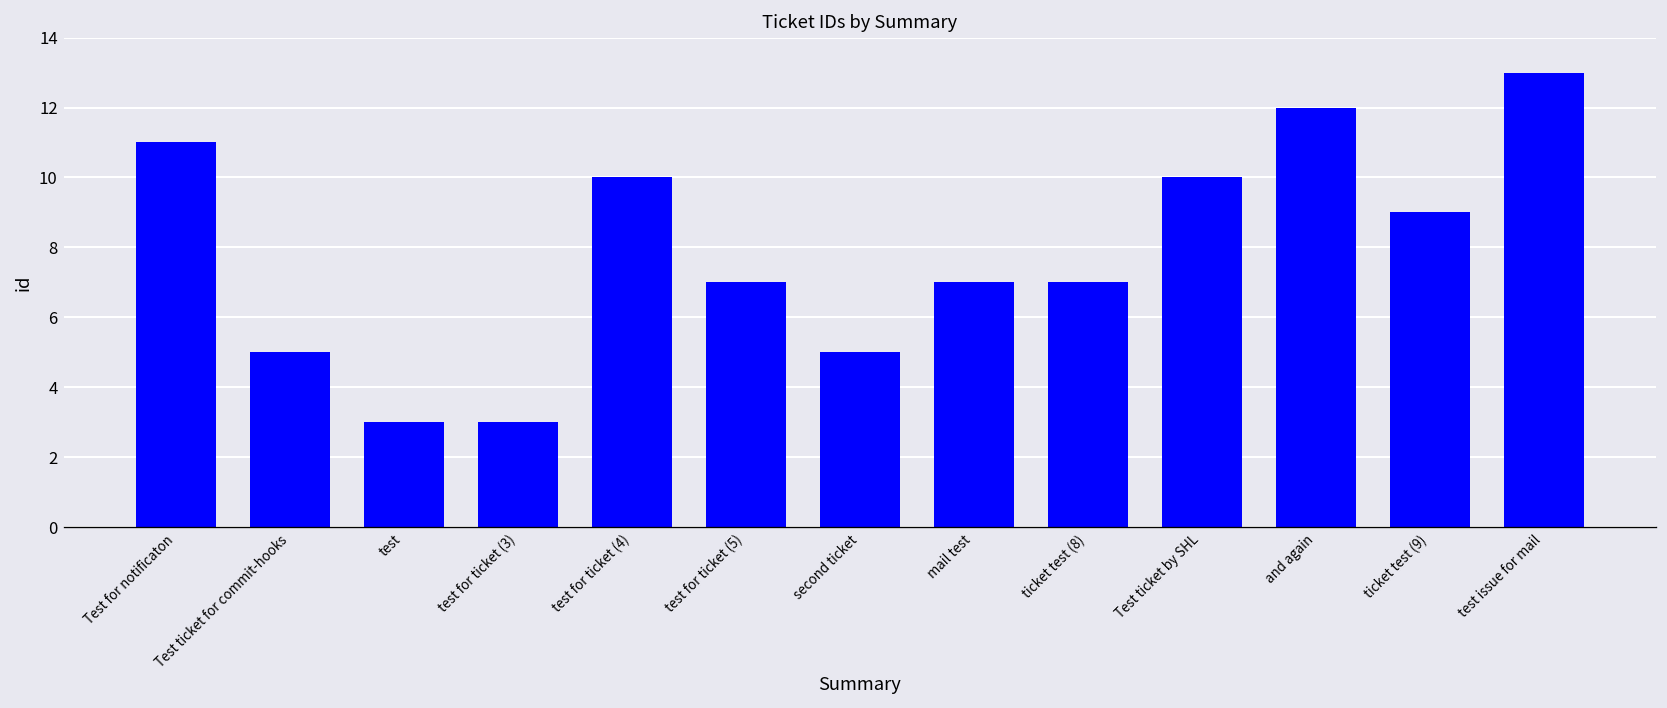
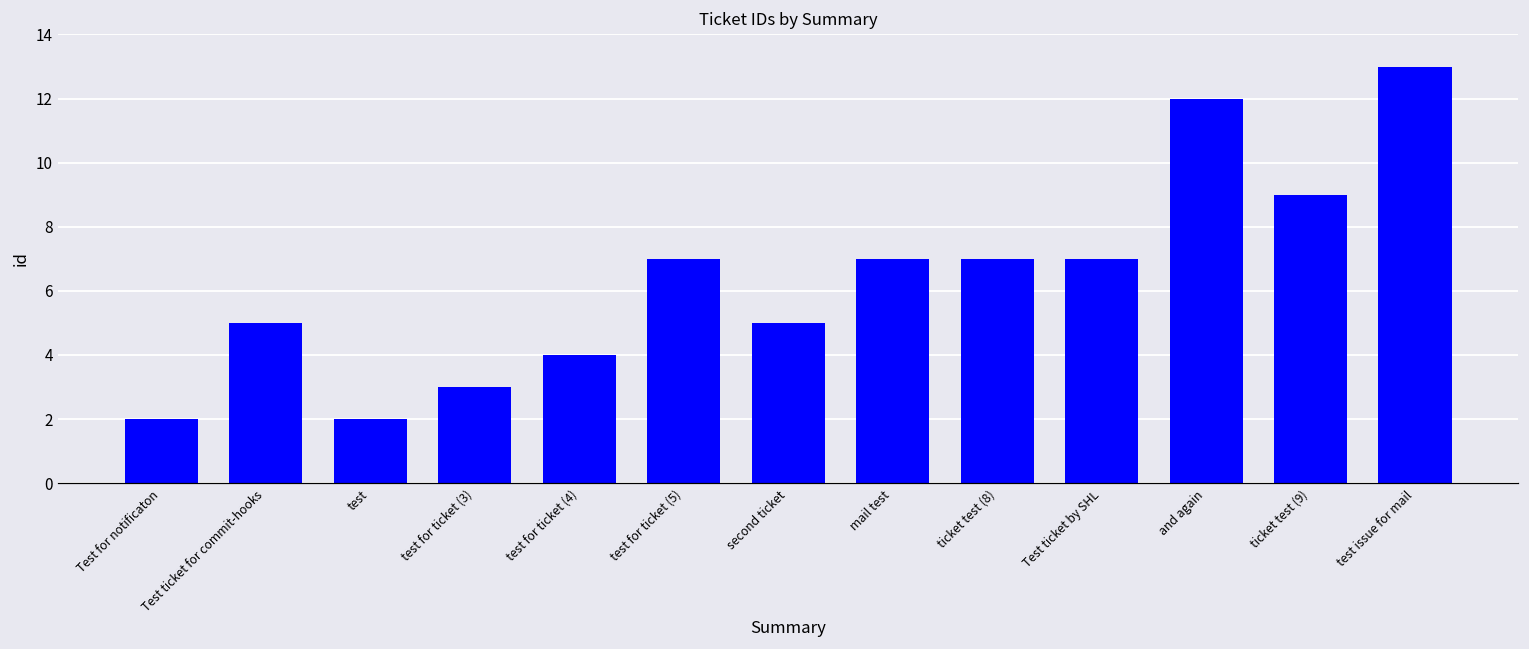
  {
-   "Test for notificaton": 11,
+   "Test for notificaton": 2,
    "Test ticket for commit-hooks": 5,
-   "test": 3,
+   "test": 2,
    "test for ticket (3)": 3,
-   "test for ticket (4)": 10,
+   "test for ticket (4)": 4,
    "test for ticket (5)": 7,
    "second ticket": 5,
    "mail test": 7,
    "ticket test (8)": 7,
-   "Test ticket by SHL": 10,
+   "Test ticket by SHL": 7,
    "and again": 12,
    "ticket test (9)": 9,
    "test issue for mail": 13
  }
